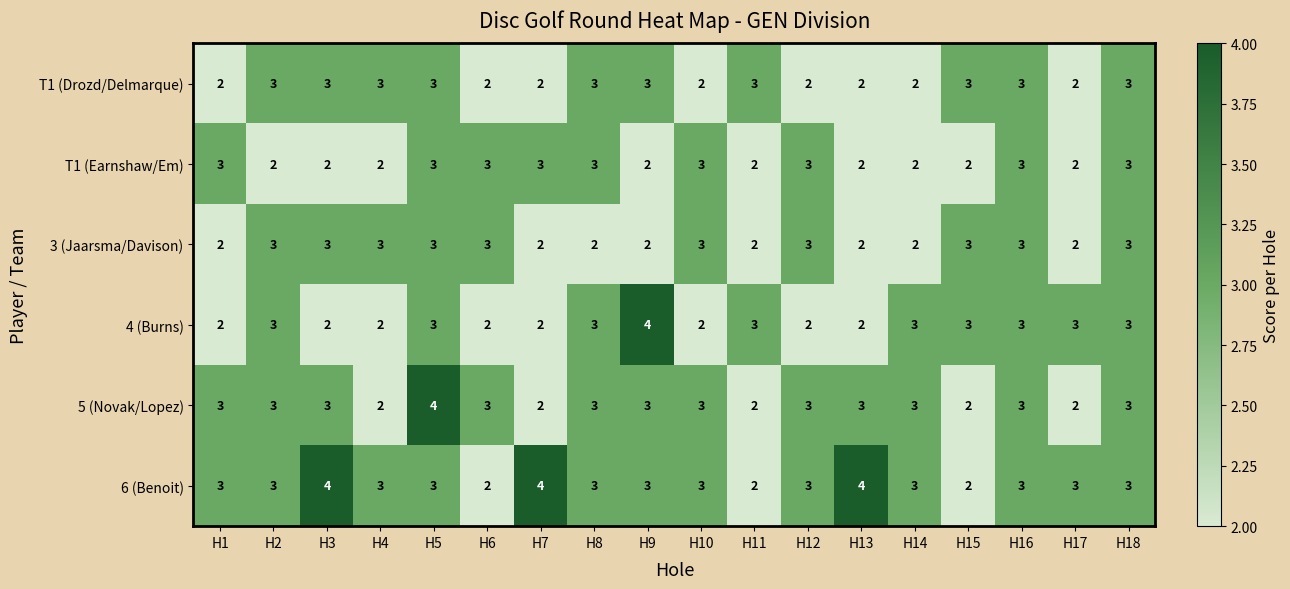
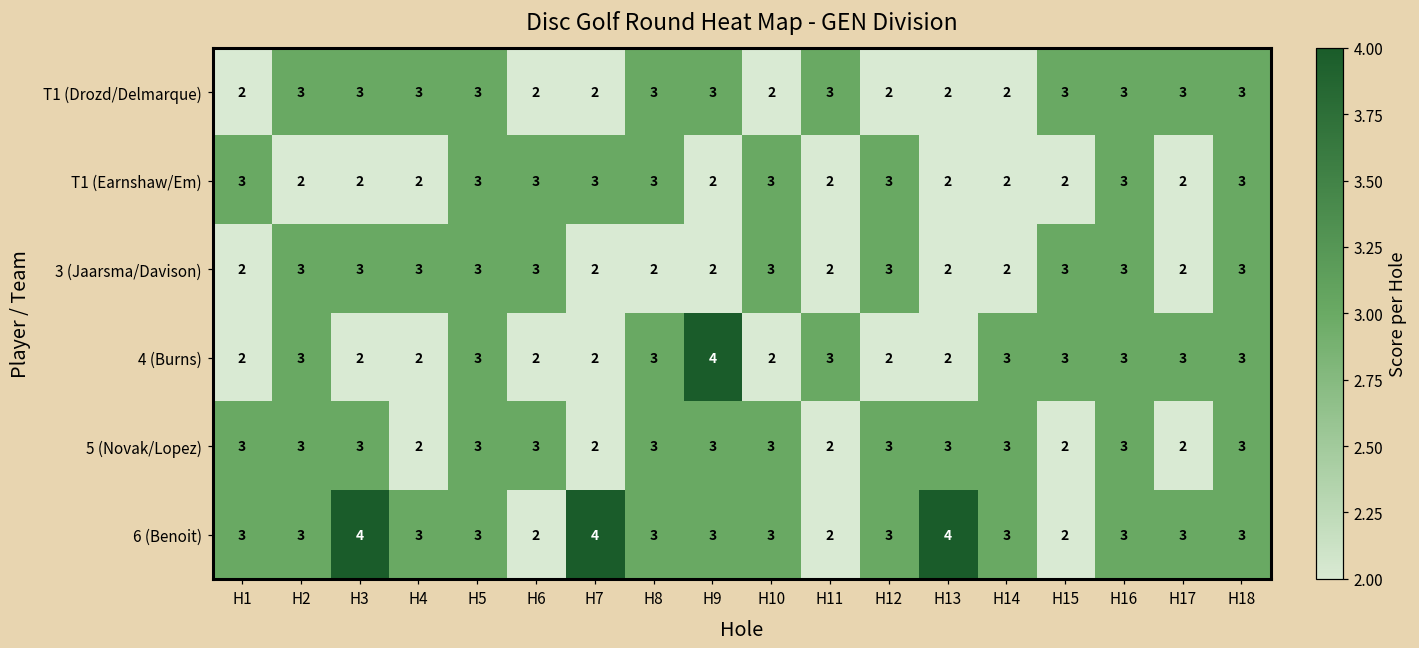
  {
    "T1 (Drozd/Delmarque)": {
      "H1": 2,
      "H2": 3,
      "H3": 3,
      "H4": 3,
      "H5": 3,
      "H6": 2,
      "H7": 2,
      "H8": 3,
      "H9": 3,
      "H10": 2,
      "H11": 3,
      "H12": 2,
      "H13": 2,
      "H14": 2,
      "H15": 3,
      "H16": 3,
-     "H17": 2,
+     "H17": 3,
      "H18": 3
    },
    "T1 (Earnshaw/Em)": {
      "H1": 3,
      "H2": 2,
      "H3": 2,
      "H4": 2,
      "H5": 3,
      "H6": 3,
      "H7": 3,
      "H8": 3,
      "H9": 2,
      "H10": 3,
      "H11": 2,
      "H12": 3,
      "H13": 2,
      "H14": 2,
      "H15": 2,
      "H16": 3,
      "H17": 2,
      "H18": 3
    },
    "3 (Jaarsma/Davison)": {
      "H1": 2,
      "H2": 3,
      "H3": 3,
      "H4": 3,
      "H5": 3,
      "H6": 3,
      "H7": 2,
      "H8": 2,
      "H9": 2,
      "H10": 3,
      "H11": 2,
      "H12": 3,
      "H13": 2,
      "H14": 2,
      "H15": 3,
      "H16": 3,
      "H17": 2,
      "H18": 3
    },
    "4 (Burns)": {
      "H1": 2,
      "H2": 3,
      "H3": 2,
      "H4": 2,
      "H5": 3,
      "H6": 2,
      "H7": 2,
      "H8": 3,
      "H9": 4,
      "H10": 2,
      "H11": 3,
      "H12": 2,
      "H13": 2,
      "H14": 3,
      "H15": 3,
      "H16": 3,
      "H17": 3,
      "H18": 3
    },
    "5 (Novak/Lopez)": {
      "H1": 3,
      "H2": 3,
      "H3": 3,
      "H4": 2,
-     "H5": 4,
+     "H5": 3,
      "H6": 3,
      "H7": 2,
      "H8": 3,
      "H9": 3,
      "H10": 3,
      "H11": 2,
      "H12": 3,
      "H13": 3,
      "H14": 3,
      "H15": 2,
      "H16": 3,
      "H17": 2,
      "H18": 3
    },
    "6 (Benoit)": {
      "H1": 3,
      "H2": 3,
      "H3": 4,
      "H4": 3,
      "H5": 3,
      "H6": 2,
      "H7": 4,
      "H8": 3,
      "H9": 3,
      "H10": 3,
      "H11": 2,
      "H12": 3,
      "H13": 4,
      "H14": 3,
      "H15": 2,
      "H16": 3,
      "H17": 3,
      "H18": 3
    }
  }
